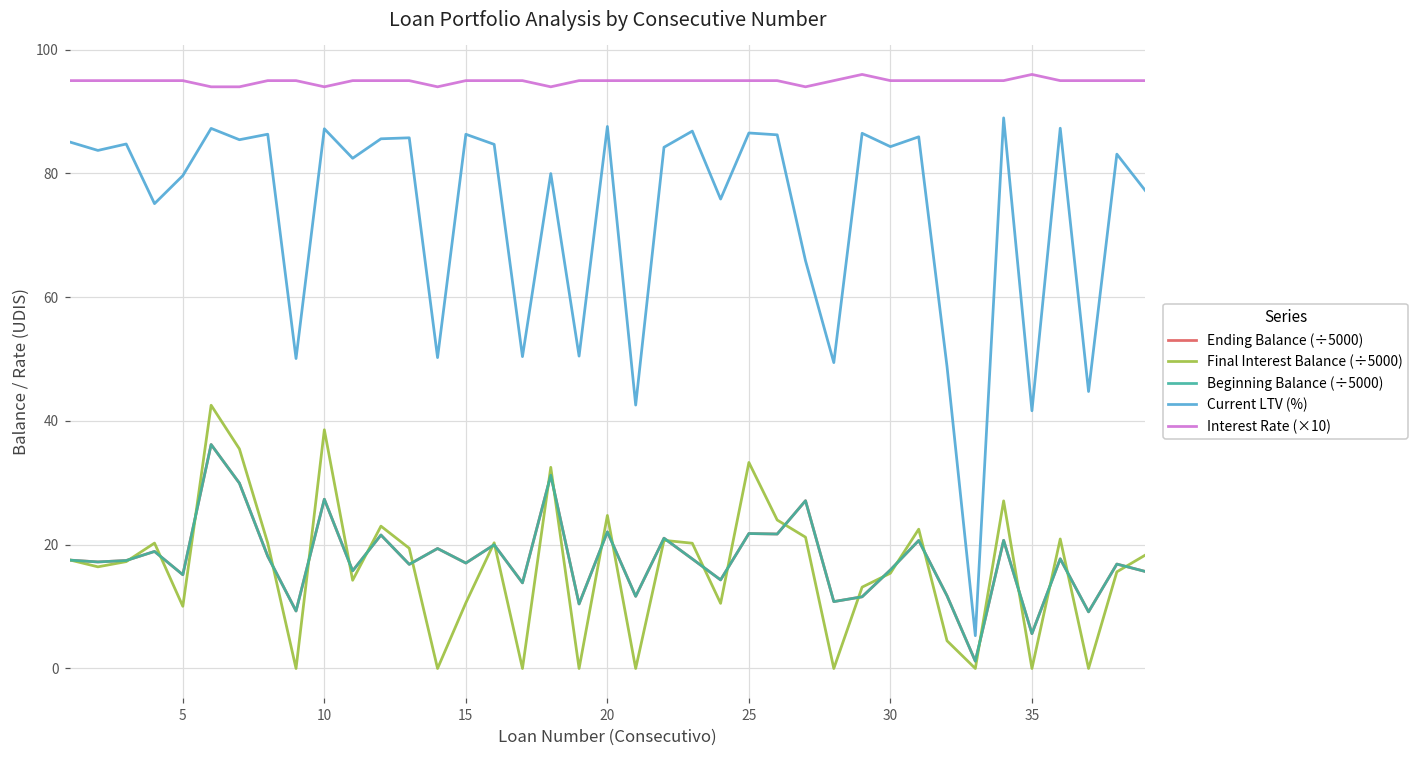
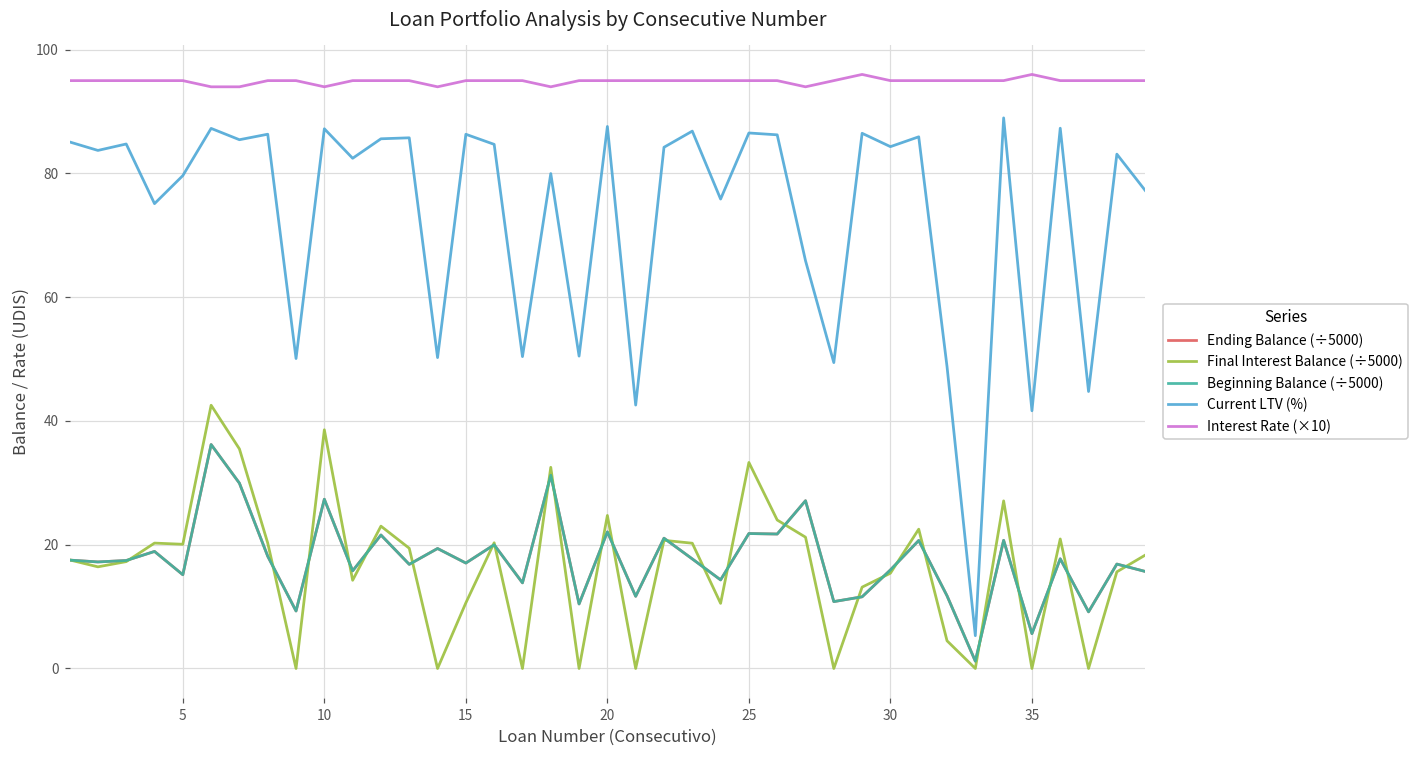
  {
    "Final Interest Balance (÷5000)": {
-     "5": 10,
+     "5": 20,
      "10": 39,
      "15": 11,
      "20": 25,
      "25": 33,
      "30": 15,
      "35": 0
    },
    "Interest Rate (×10)": {
      "5": 95,
      "10": 94,
      "15": 95,
      "20": 95,
      "25": 95,
      "30": 95,
      "35": 96
    }
  }
